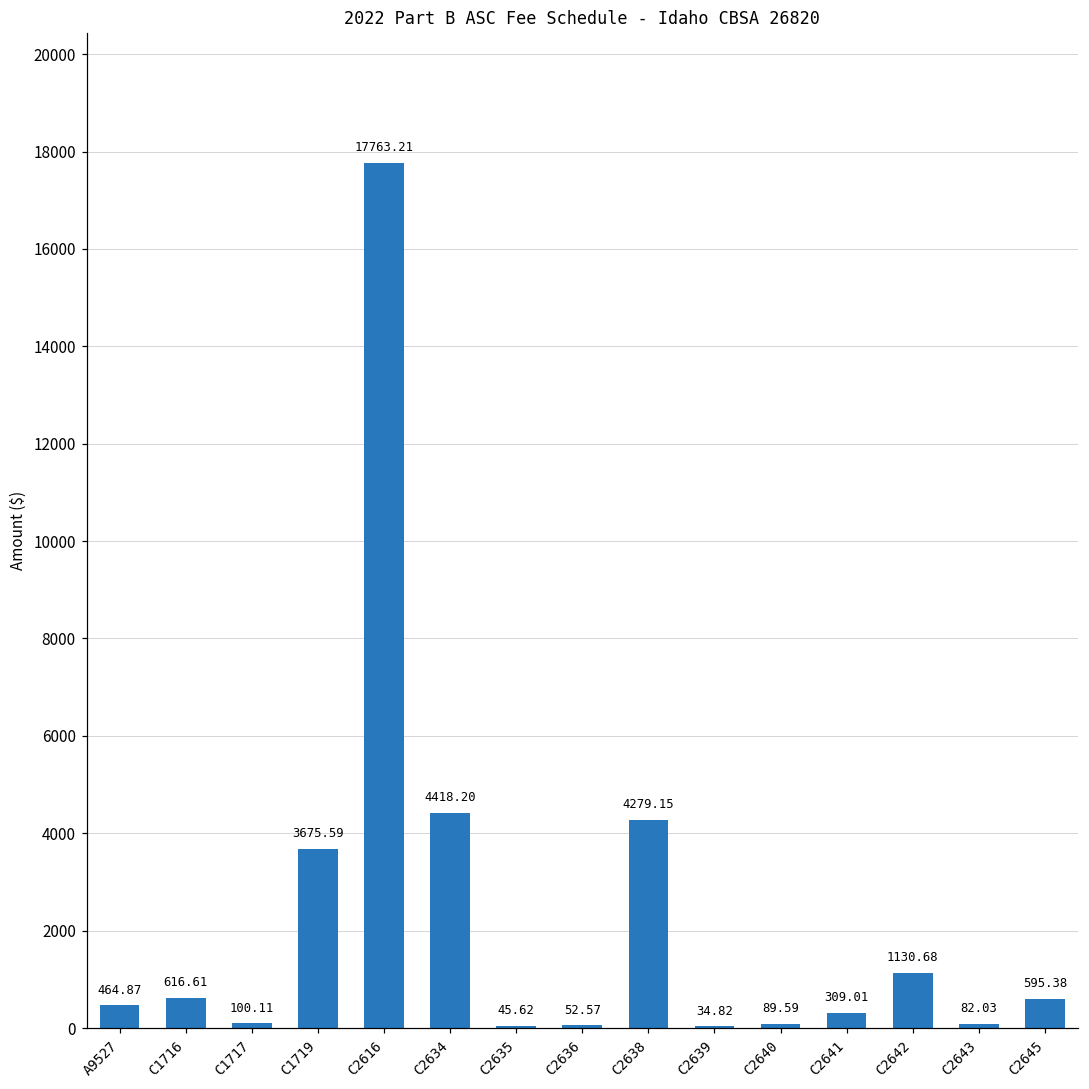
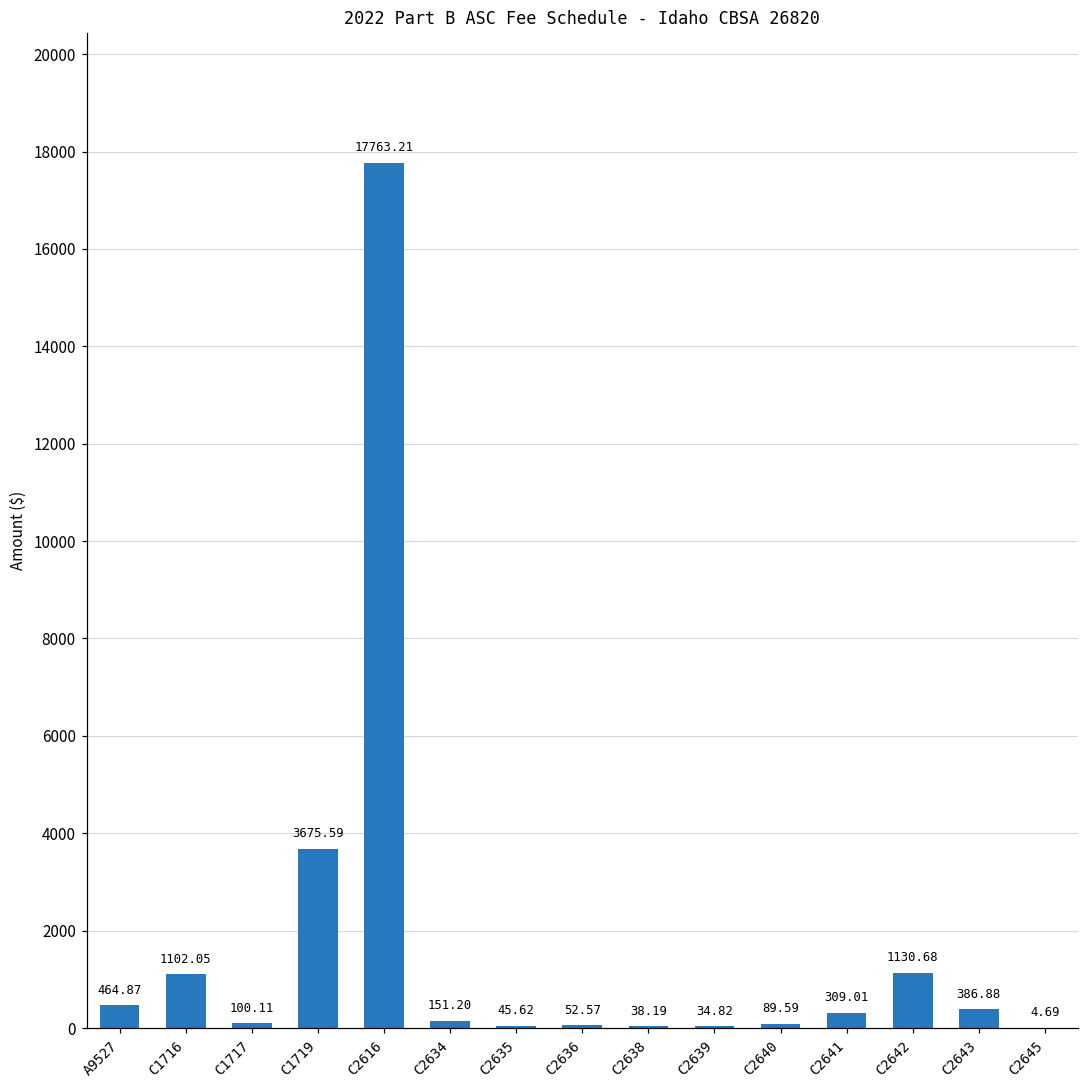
  {
    "A9527": 464.87,
-   "C1716": 616.61,
+   "C1716": 1102.05,
    "C1717": 100.11,
    "C1719": 3675.59,
    "C2616": 17763.21,
-   "C2634": 4418.20,
+   "C2634": 151.20,
    "C2635": 45.62,
    "C2636": 52.57,
-   "C2638": 4279.15,
+   "C2638": 38.19,
    "C2639": 34.82,
    "C2640": 89.59,
    "C2641": 309.01,
    "C2642": 1130.68,
-   "C2643": 82.03,
-   "C2645": 595.38
+   "C2643": 386.88,
+   "C2645": 4.69
  }
